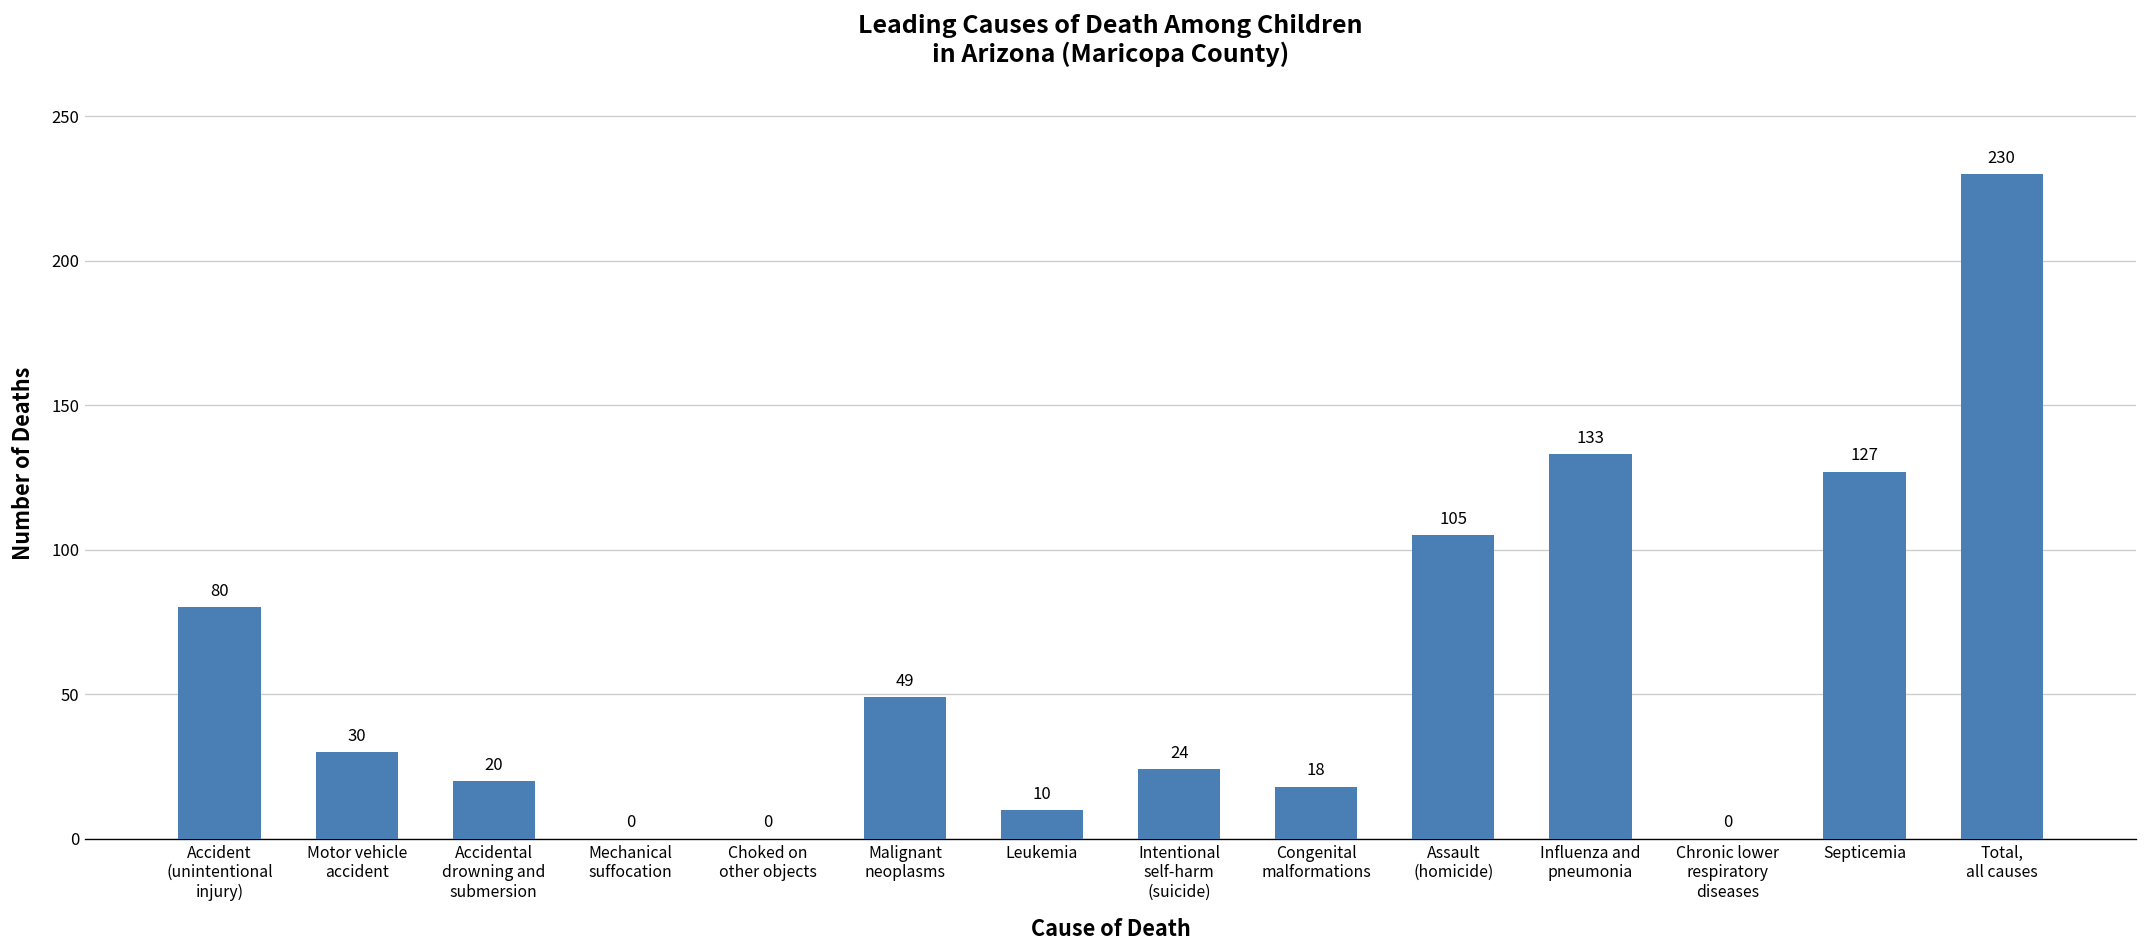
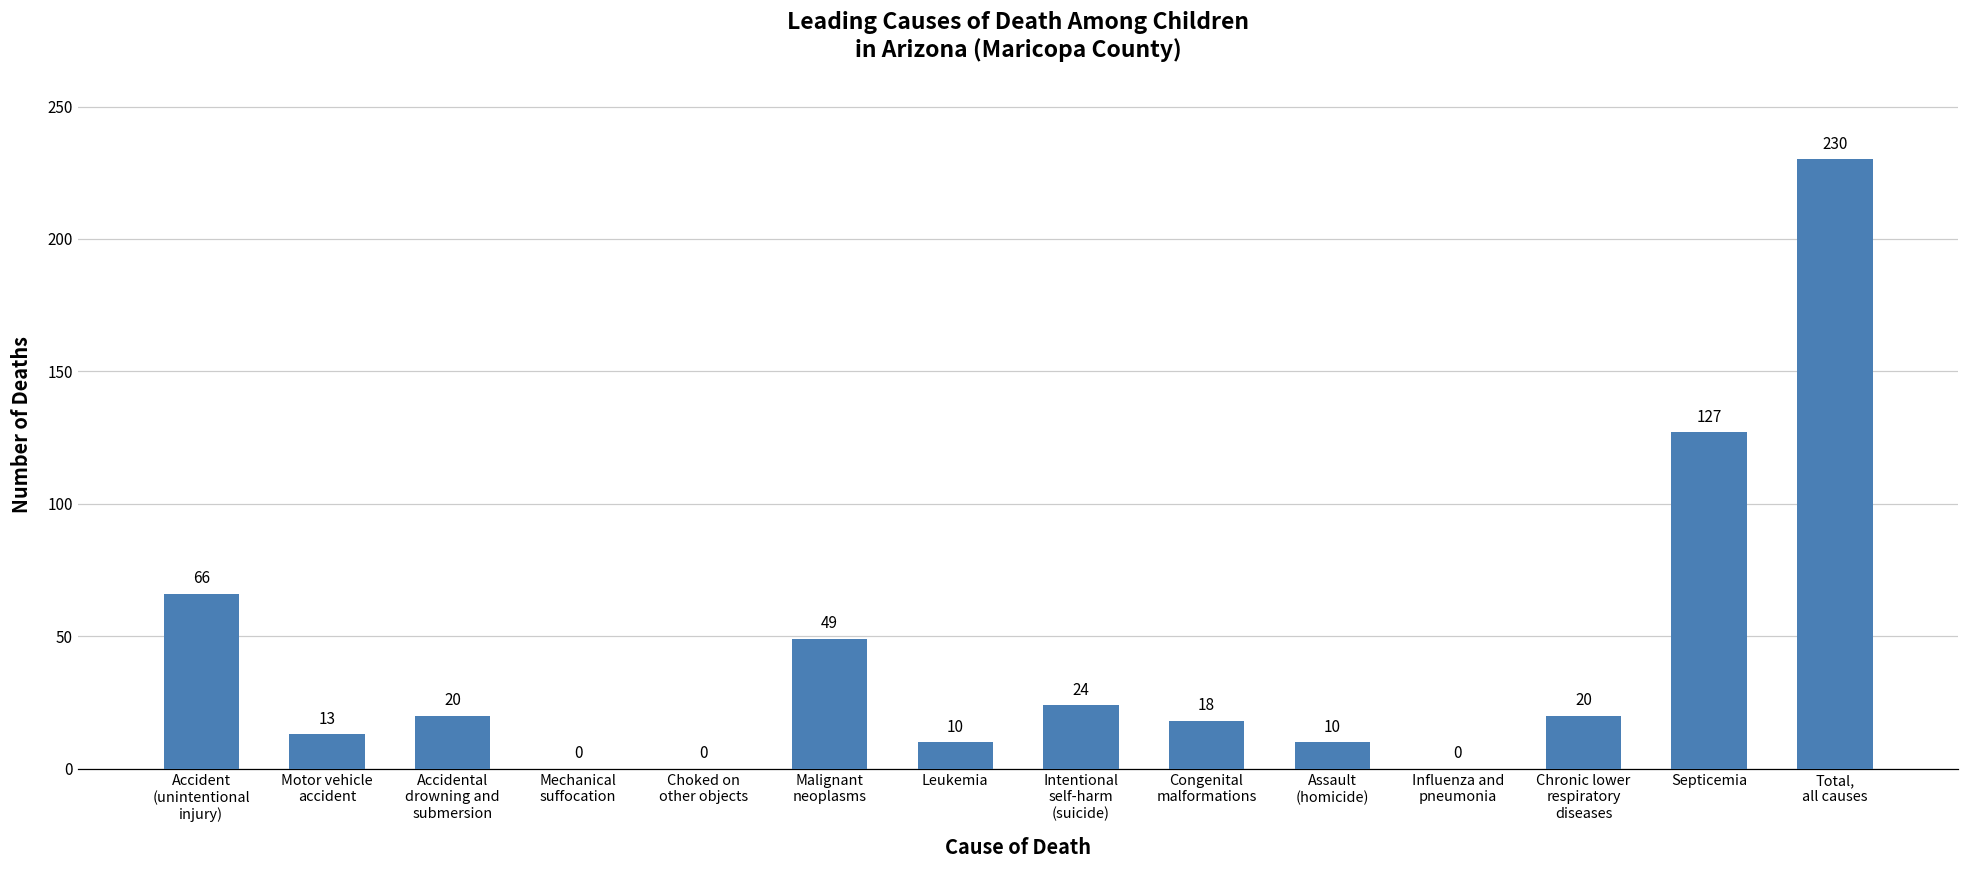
  {
-   "Accident (unintentional injury)": 80,
-   "Motor vehicle accident": 30,
+   "Accident (unintentional injury)": 66,
+   "Motor vehicle accident": 13,
    "Accidental drowning and submersion": 20,
    "Mechanical suffocation": 0,
    "Choked on other objects": 0,
    "Malignant neoplasms": 49,
    "Leukemia": 10,
    "Intentional self-harm (suicide)": 24,
    "Congenital malformations": 18,
-   "Assault (homicide)": 105,
-   "Influenza and pneumonia": 133,
-   "Chronic lower respiratory diseases": 0,
+   "Assault (homicide)": 10,
+   "Influenza and pneumonia": 0,
+   "Chronic lower respiratory diseases": 20,
    "Septicemia": 127,
    "Total, all causes": 230
  }
